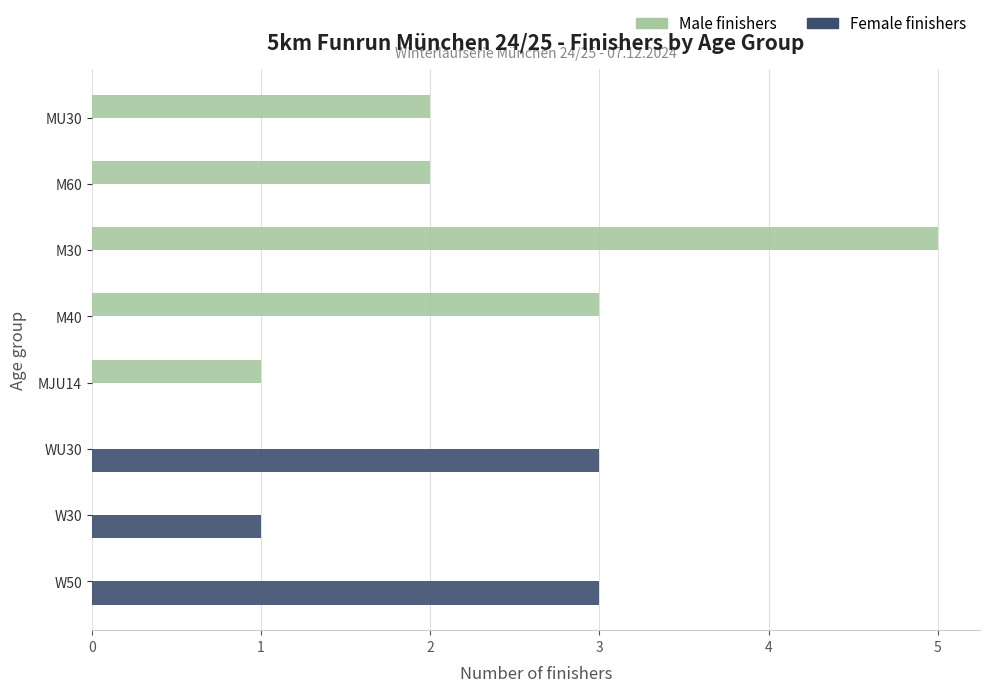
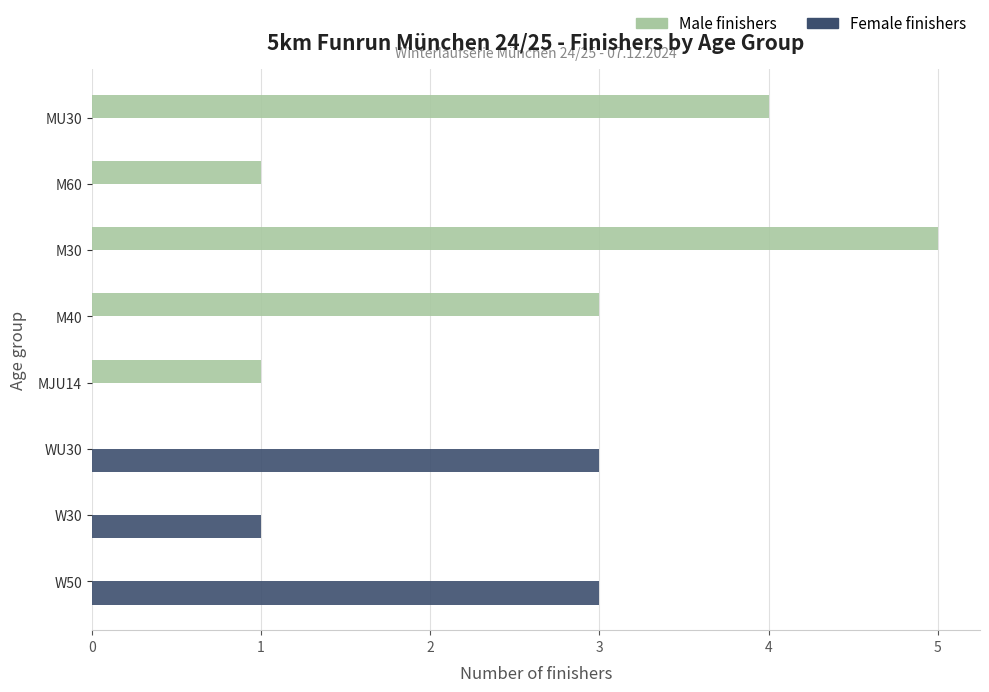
  {
    "Male finishers": {
-     "MU30": 2,
-     "M60": 2,
+     "MU30": 4,
+     "M60": 1,
      "M30": 5,
      "M40": 3,
      "MJU14": 1,
      "WU30": 0,
      "W30": 0,
      "W50": 0
    },
    "Female finishers": {
      "MU30": 0,
      "M60": 0,
      "M30": 0,
      "M40": 0,
      "MJU14": 0,
      "WU30": 3,
      "W30": 1,
      "W50": 3
    }
  }
